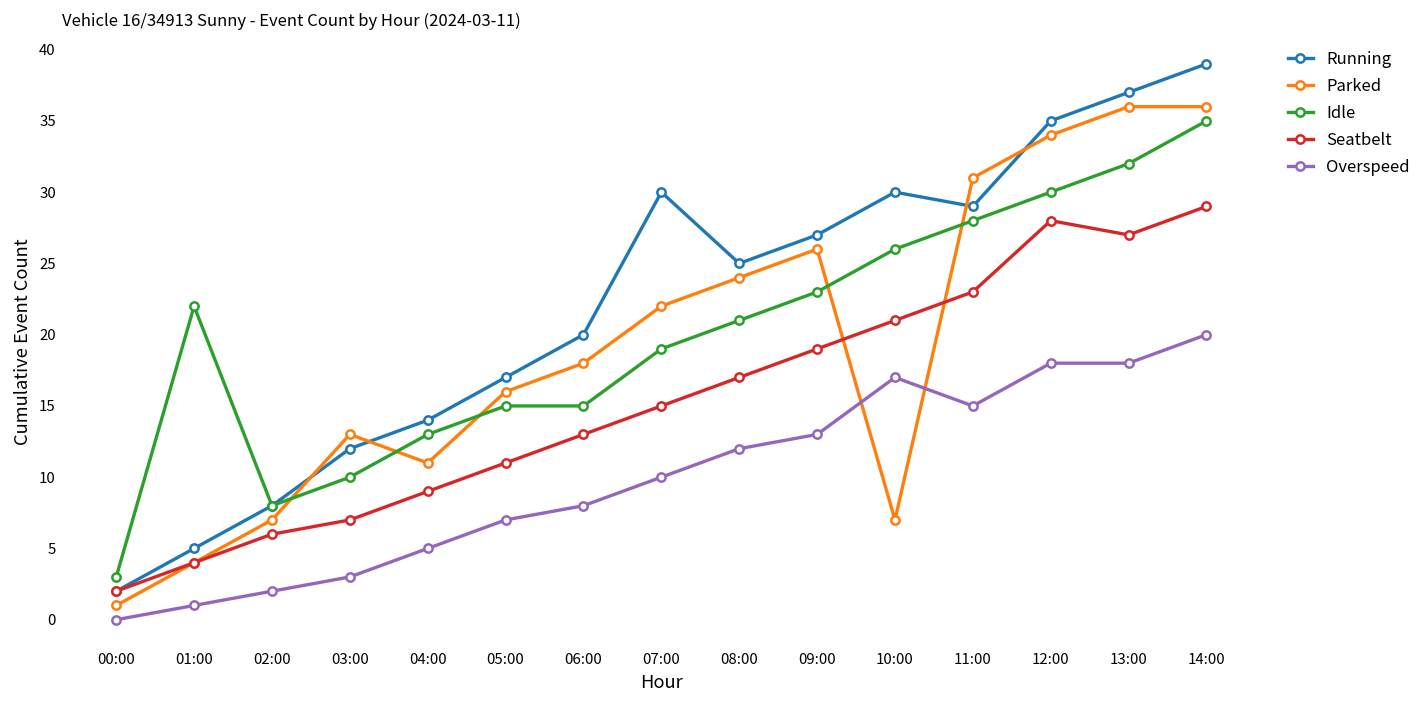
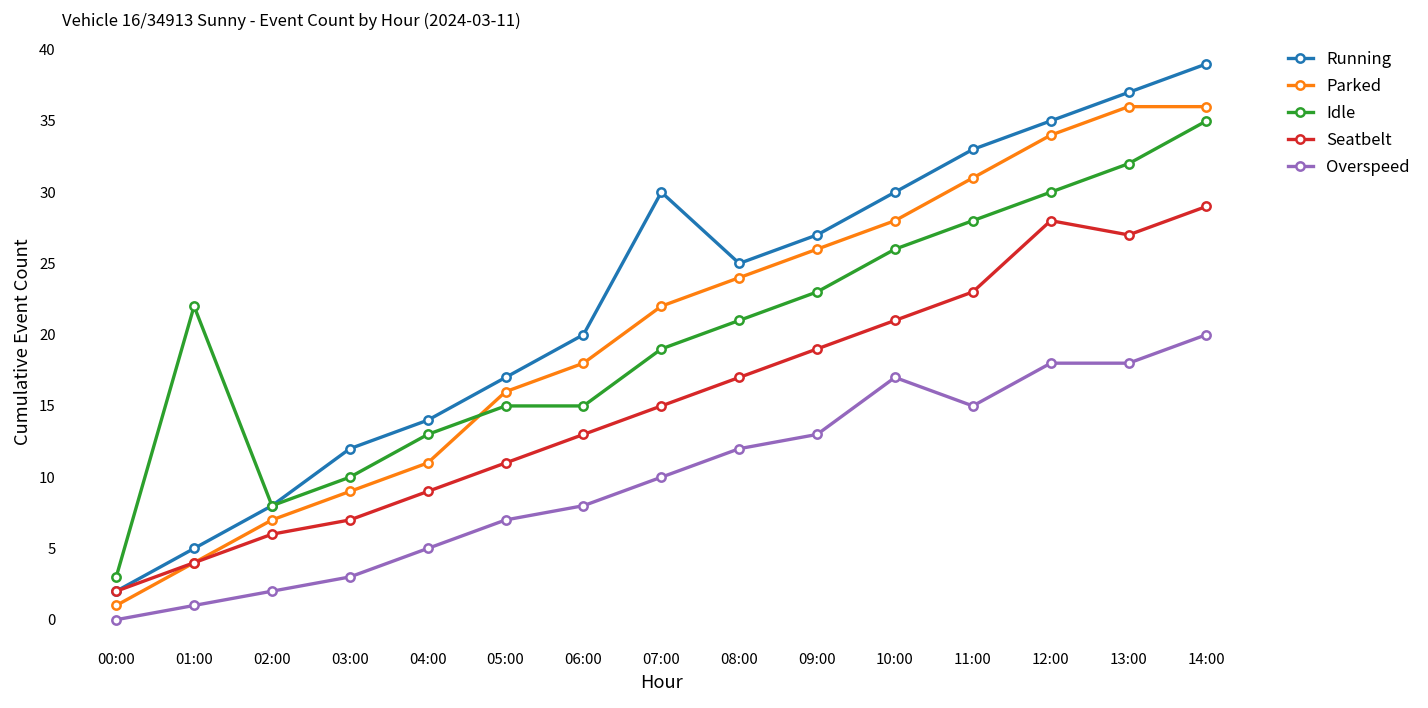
  {
    "Running": {
      "01:00": 5,
      "03:00": 12,
      "04:00": 14,
      "05:00": 17,
      "06:00": 20,
      "07:00": 30,
      "08:00": 25,
      "09:00": 27,
      "10:00": 30,
-     "11:00": 29,
+     "11:00": 33,
      "12:00": 35,
      "13:00": 37,
      "14:00": 39
    },
    "Parked": {
      "00:00": 1,
      "02:00": 7,
-     "03:00": 13,
+     "03:00": 9,
      "04:00": 11,
      "05:00": 16,
      "06:00": 18,
      "07:00": 22,
      "08:00": 24,
      "09:00": 26,
-     "10:00": 7,
+     "10:00": 28,
      "11:00": 31,
      "12:00": 34,
      "13:00": 36,
      "14:00": 36
    },
    "Idle": {
      "00:00": 3,
      "01:00": 22,
      "03:00": 10,
      "04:00": 13,
      "05:00": 15,
      "06:00": 15,
      "07:00": 19,
      "08:00": 21,
      "09:00": 23,
      "10:00": 26,
      "11:00": 28,
      "12:00": 30,
      "13:00": 32,
      "14:00": 35
    },
    "Seatbelt": {
      "02:00": 6,
      "03:00": 7,
      "04:00": 9,
      "05:00": 11,
      "06:00": 13,
      "07:00": 15,
      "08:00": 17,
      "09:00": 19,
      "10:00": 21,
      "11:00": 23,
      "12:00": 28,
      "13:00": 27,
      "14:00": 29
    },
    "Overspeed": {
      "00:00": 0,
      "01:00": 1,
      "02:00": 2,
      "03:00": 3,
      "04:00": 5,
      "05:00": 7,
      "06:00": 8,
      "07:00": 10,
      "08:00": 12,
      "09:00": 13,
      "10:00": 17,
      "11:00": 15,
      "12:00": 18,
      "13:00": 18,
      "14:00": 20
    }
  }
